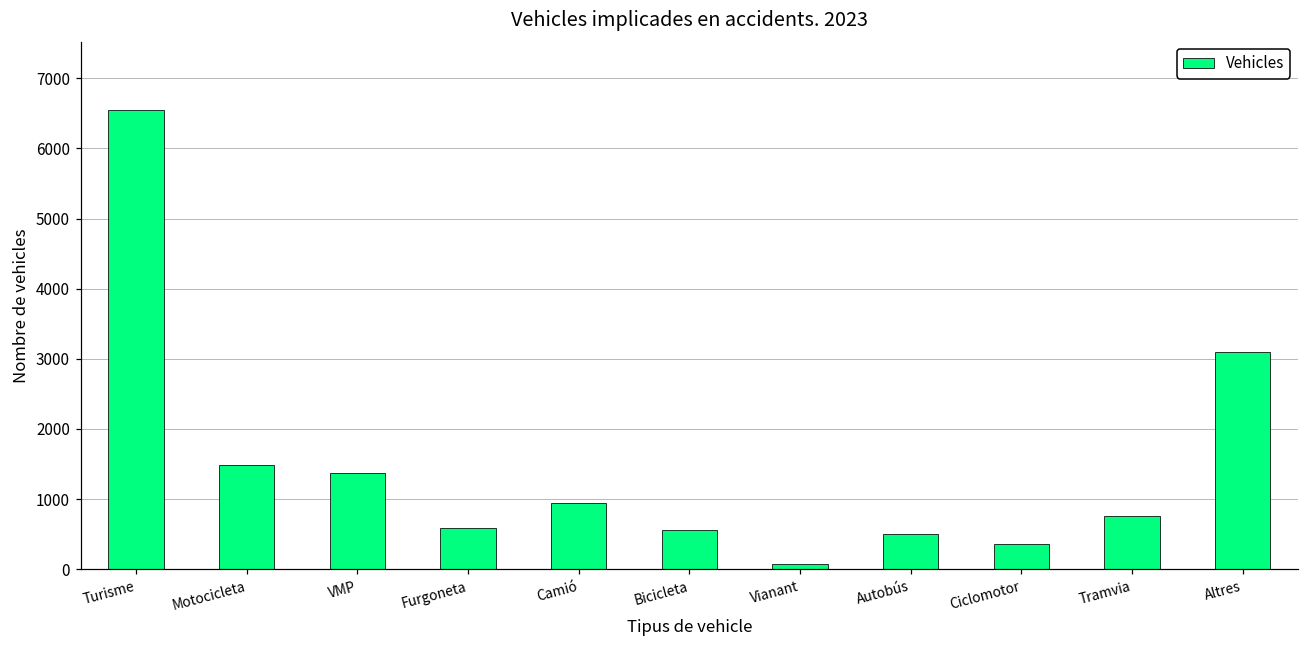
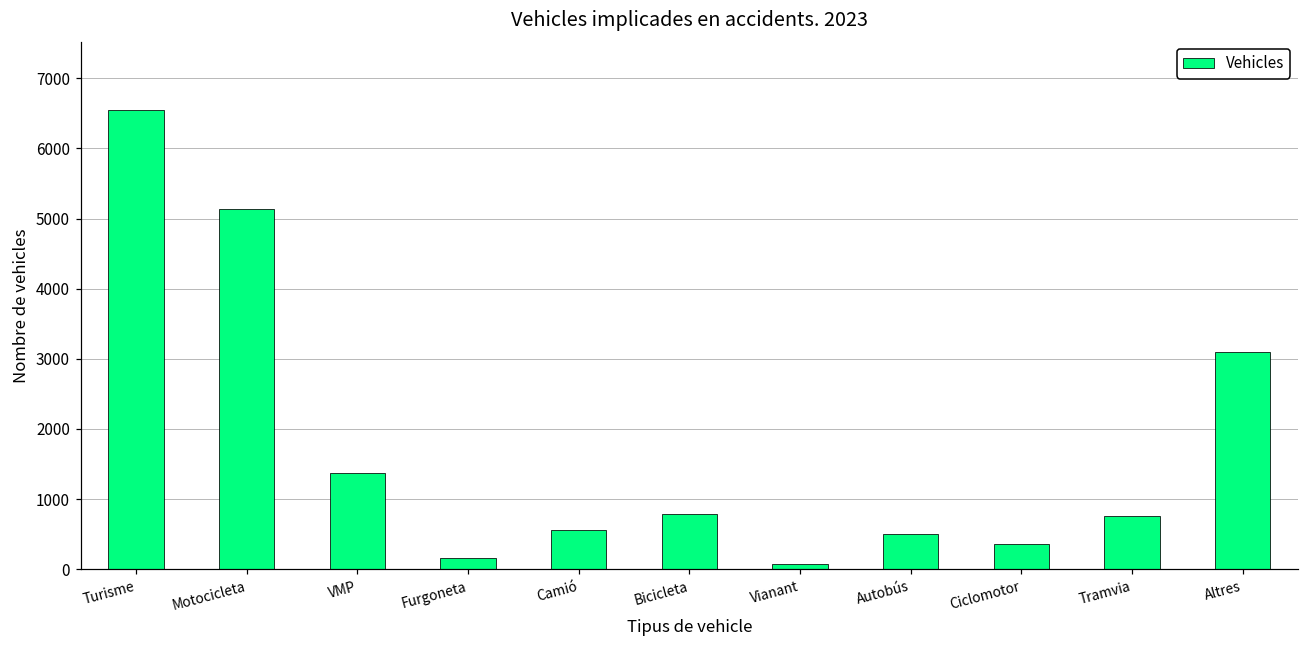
  {
    "Turisme": 6500,
-   "Motocicleta": 1500,
+   "Motocicleta": 5100,
    "VMP": 1400,
-   "Furgoneta": 600,
-   "Camió": 900,
-   "Bicicleta": 600,
+   "Furgoneta": 200,
+   "Camió": 600,
+   "Bicicleta": 800,
    "Vianant": 100,
    "Autobús": 500,
    "Ciclomotor": 400,
    "Tramvia": 800,
    "Altres": 3100
  }
